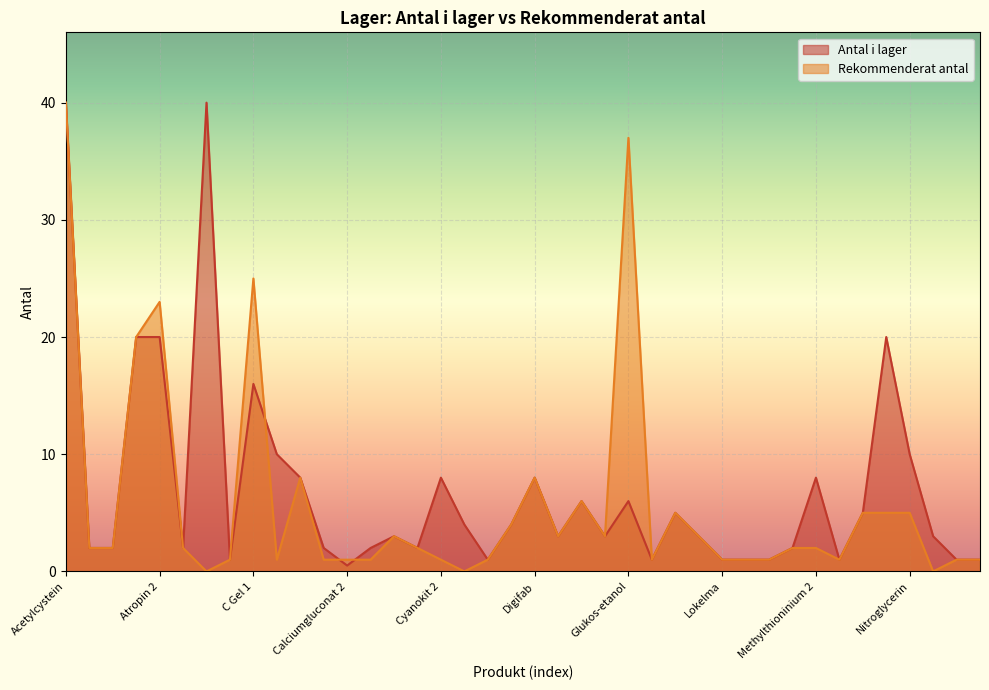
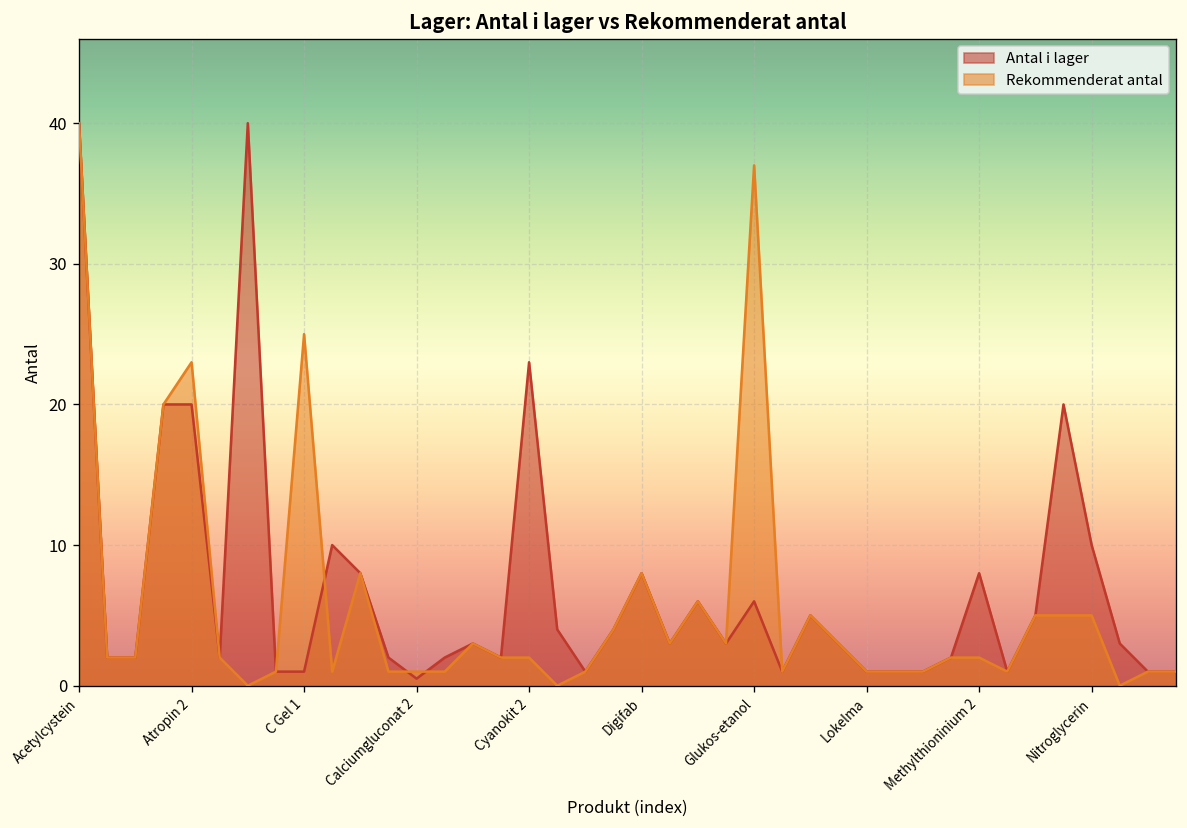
  {
    "Antal i lager": {
      "Atropin 2": 20,
-     "C Gel 1": 16,
+     "C Gel 1": 1,
      "Calciumgluconat 2": 0.5,
-     "Cyanokit 2": 8,
+     "Cyanokit 2": 23,
      "Glukos-etanol": 6,
      "Methylthioninium 2": 8,
      "Nitroglycerin": 10
    },
    "Rekommenderat antal": {
      "Atropin 2": 23,
      "C Gel 1": 25,
      "Calciumgluconat 2": 1,
-     "Cyanokit 2": 1,
+     "Cyanokit 2": 2,
      "Glukos-etanol": 37,
      "Methylthioninium 2": 2,
      "Nitroglycerin": 5
    }
  }
